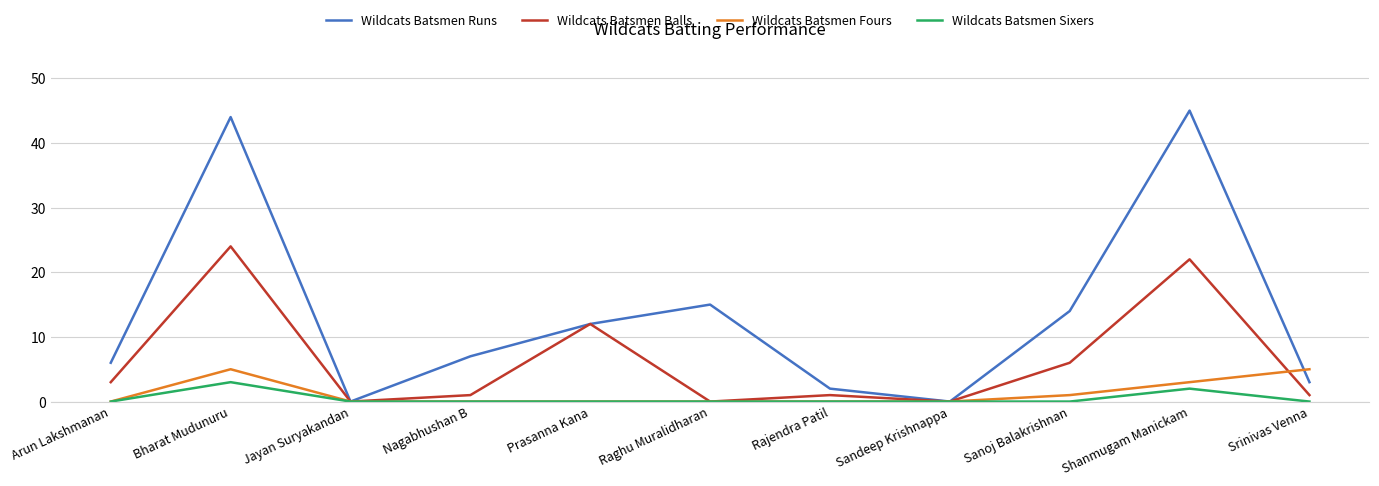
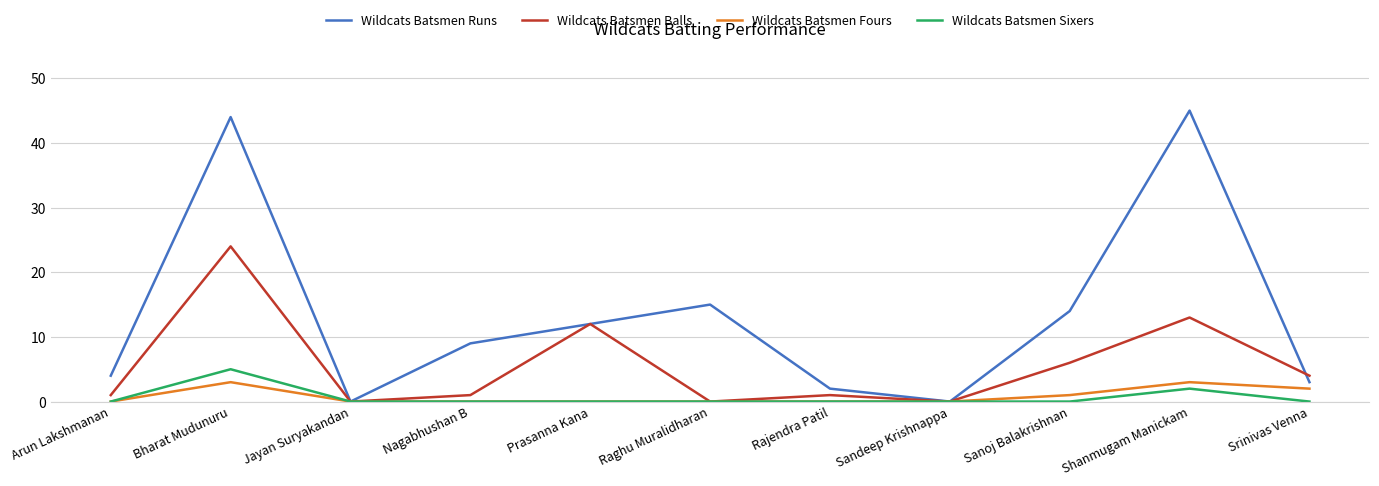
  {
    "Wildcats Batsmen Runs": {
-     "Arun Lakshmanan": 6,
+     "Arun Lakshmanan": 4,
      "Bharat Mudunuru": 44,
-     "Nagabhushan B": 7,
+     "Nagabhushan B": 9,
      "Raghu Muralidharan": 15,
      "Rajendra Patil": 2,
      "Sanoj Balakrishnan": 14,
      "Shanmugam Manickam": 45,
      "Srinivas Venna": 3
    },
    "Wildcats Batsmen Balls": {
-     "Arun Lakshmanan": 3,
+     "Arun Lakshmanan": 1,
      "Bharat Mudunuru": 24,
      "Nagabhushan B": 1,
      "Rajendra Patil": 1,
      "Sanoj Balakrishnan": 6,
-     "Shanmugam Manickam": 22,
-     "Srinivas Venna": 1
+     "Shanmugam Manickam": 13,
+     "Srinivas Venna": 4
    },
    "Wildcats Batsmen Fours": {
-     "Bharat Mudunuru": 5,
+     "Bharat Mudunuru": 3,
      "Sanoj Balakrishnan": 1,
      "Shanmugam Manickam": 3,
-     "Srinivas Venna": 5
+     "Srinivas Venna": 2
    },
    "Wildcats Batsmen Sixers": {
-     "Bharat Mudunuru": 3,
+     "Bharat Mudunuru": 5,
      "Sanoj Balakrishnan": 0,
      "Shanmugam Manickam": 2,
      "Srinivas Venna": 0
    }
  }
